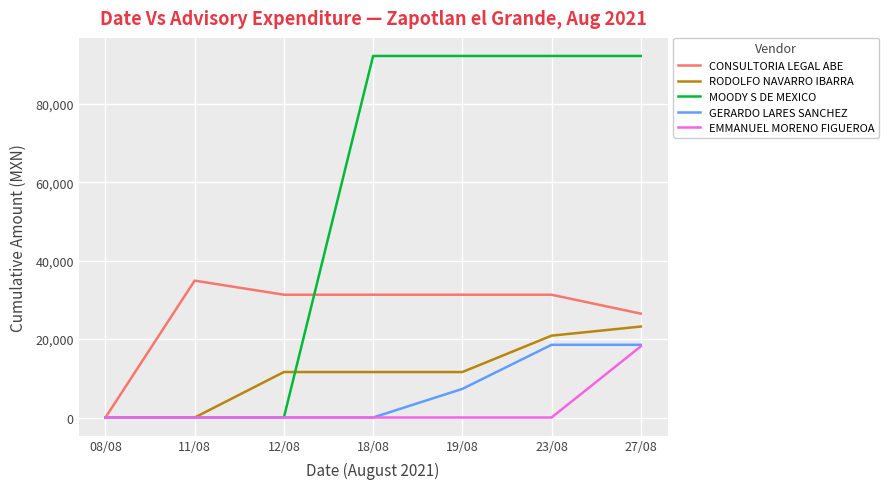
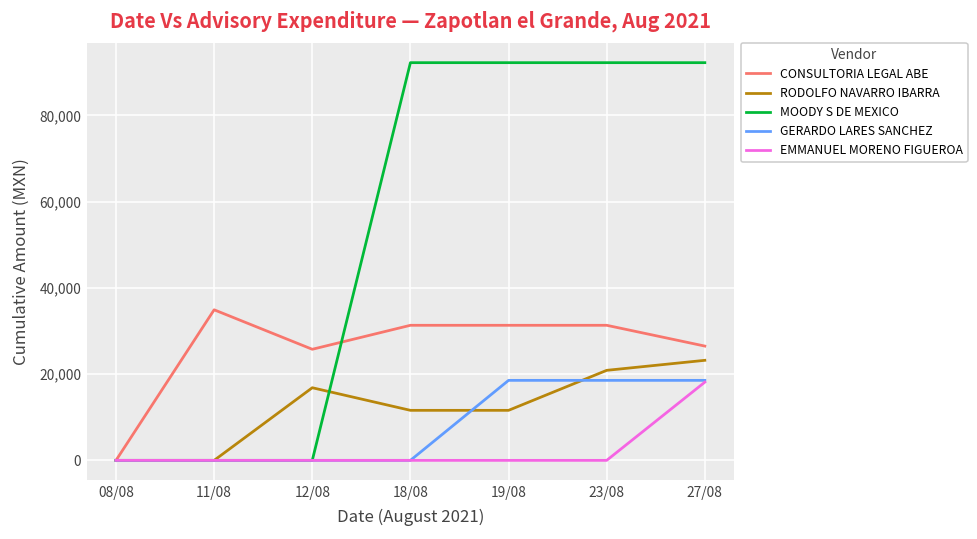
  {
    "CONSULTORIA LEGAL ABE": {
      "11/08": "35,000",
-     "12/08": "31,000",
+     "12/08": "26,000",
      "18/08": "31,000",
      "19/08": "31,000",
      "23/08": "31,000",
      "27/08": "27,000"
    },
    "RODOLFO NAVARRO IBARRA": {
-     "12/08": "12,000",
+     "12/08": "17,000",
      "18/08": "12,000",
      "19/08": "12,000",
      "23/08": "21,000",
      "27/08": "23,000"
    },
    "MOODY S DE MEXICO": {
      "18/08": "92,000",
      "19/08": "92,000",
      "23/08": "92,000",
      "27/08": "92,000"
    },
    "GERARDO LARES SANCHEZ": {
-     "19/08": "7,000",
+     "19/08": "19,000",
      "23/08": "19,000"
    },
    "EMMANUEL MORENO FIGUEROA": {
      "19/08": "0",
      "23/08": "0"
    }
  }
